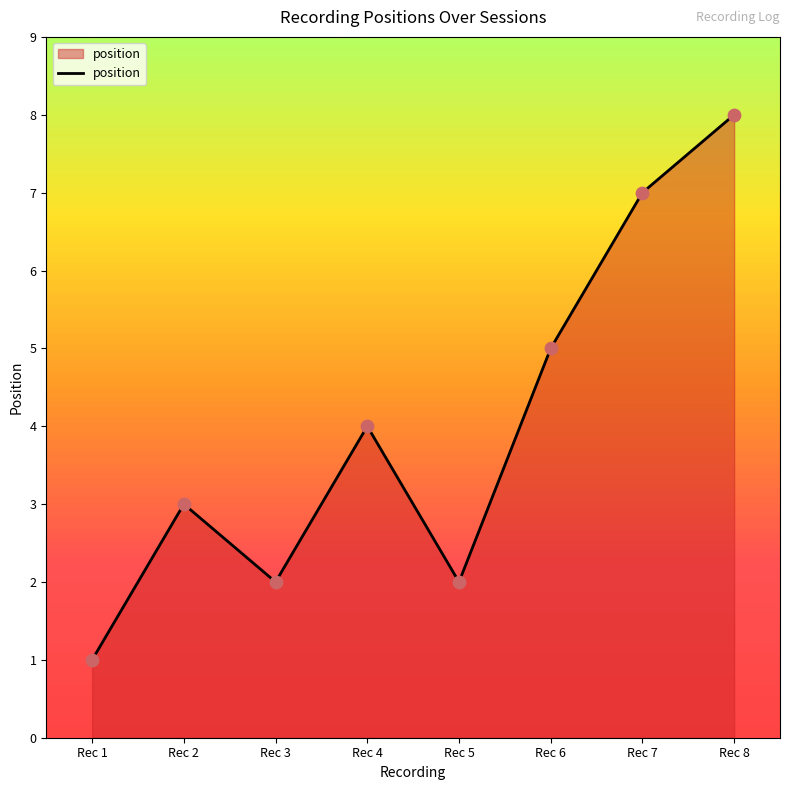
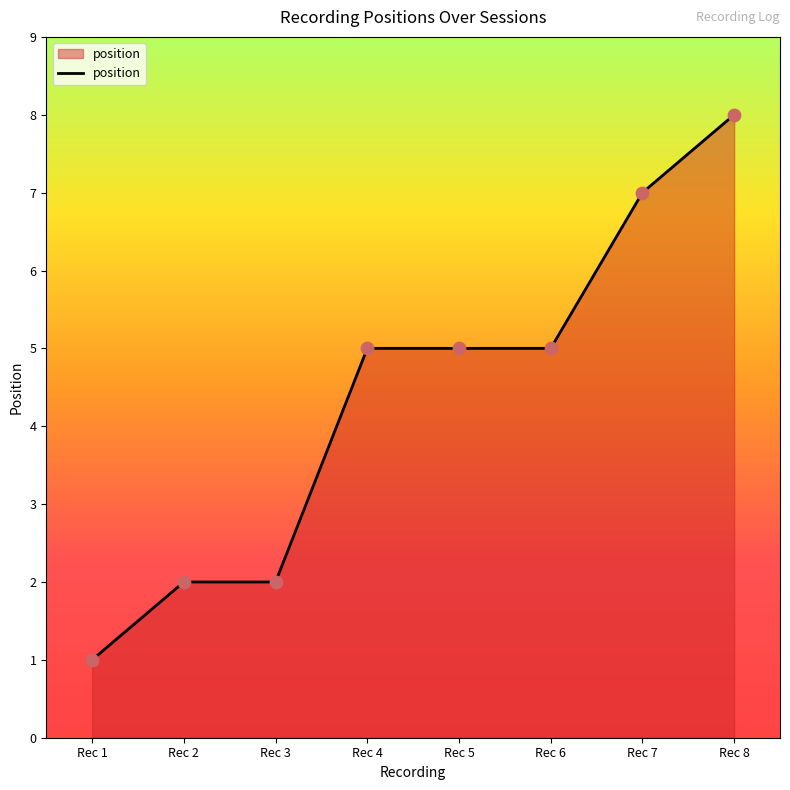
  {
    "Rec 1": 1,
-   "Rec 2": 3,
+   "Rec 2": 2,
    "Rec 3": 2,
-   "Rec 4": 4,
-   "Rec 5": 2,
+   "Rec 4": 5,
+   "Rec 5": 5,
    "Rec 6": 5,
    "Rec 7": 7,
    "Rec 8": 8
  }
